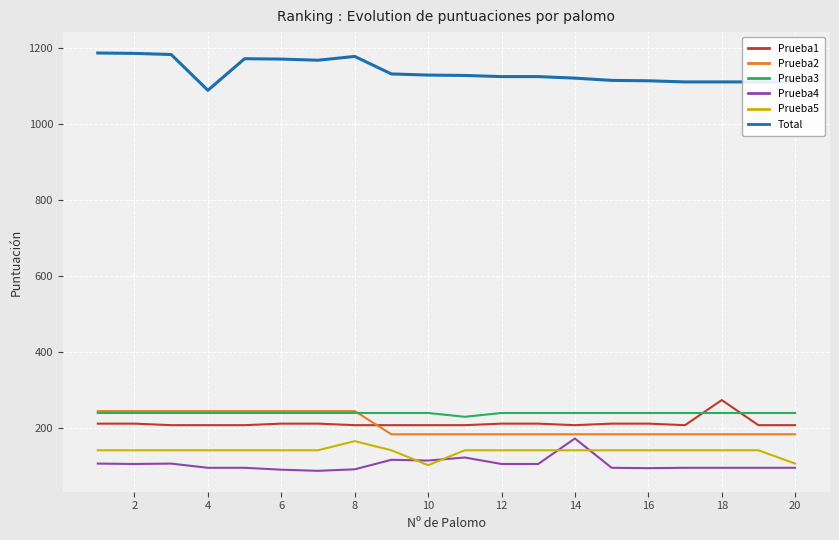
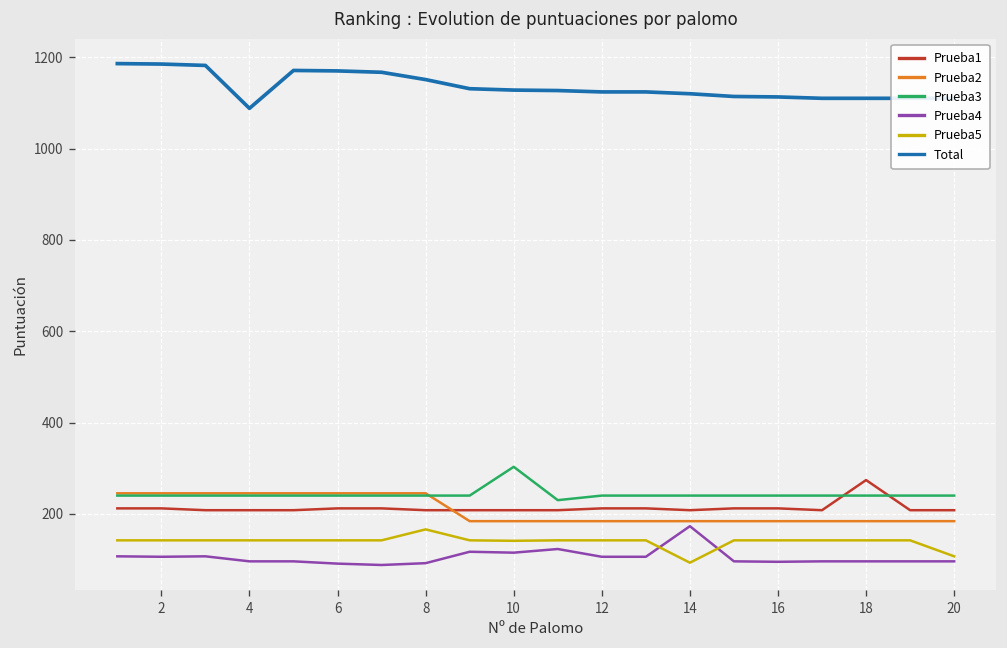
  {
    "Prueba1": {
      "2": 210,
      "4": 210,
      "6": 210,
      "8": 210,
      "10": 210,
      "12": 210,
      "14": 210,
      "16": 210,
      "18": 270,
      "20": 210
    },
    "Prueba2": {
      "10": 180,
      "12": 180,
      "14": 180,
      "16": 180,
      "18": 180,
      "20": 180
    },
    "Prueba3": {
-     "10": 240,
+     "10": 300,
      "12": 240,
      "14": 240,
      "16": 240,
      "18": 240,
      "20": 240
    },
    "Prueba4": {
      "2": 110,
      "4": 100,
      "6": 90,
      "8": 90,
      "10": 120,
      "12": 110,
      "14": 170,
      "16": 100,
      "18": 100,
      "20": 100
    },
    "Prueba5": {
      "2": 140,
      "4": 140,
      "6": 140,
      "8": 170,
-     "10": 100,
+     "10": 140,
      "12": 140,
-     "14": 140,
+     "14": 90,
      "16": 140,
      "18": 140,
      "20": 110
    },
    "Total": {
      "2": 1190,
      "4": 1090,
      "6": 1170,
-     "8": 1180,
+     "8": 1150,
      "10": 1130,
      "12": 1120,
      "14": 1120,
      "16": 1110,
      "18": 1110
    }
  }
